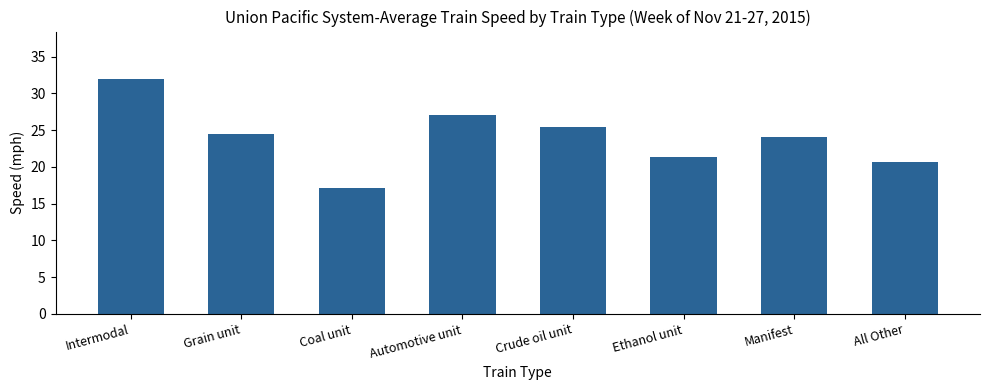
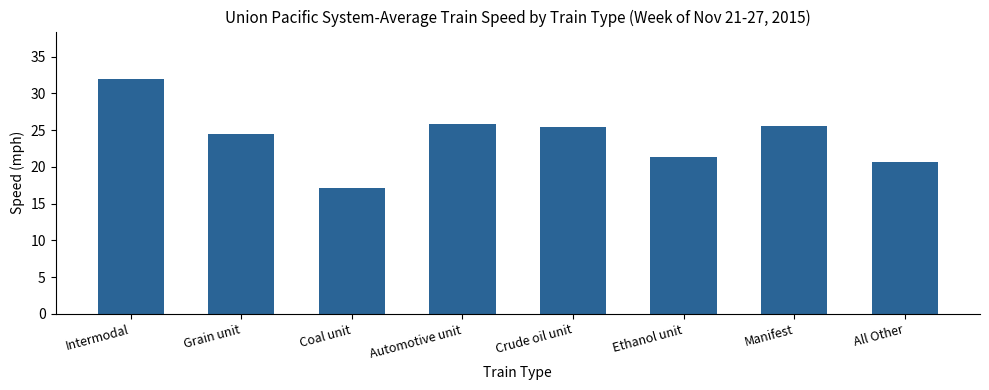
  {
    "Intermodal": 32,
    "Grain unit": 24,
    "Coal unit": 17,
-   "Automotive unit": 27,
+   "Automotive unit": 26,
    "Crude oil unit": 25,
    "Ethanol unit": 21,
-   "Manifest": 24,
+   "Manifest": 26,
    "All Other": 21
  }
